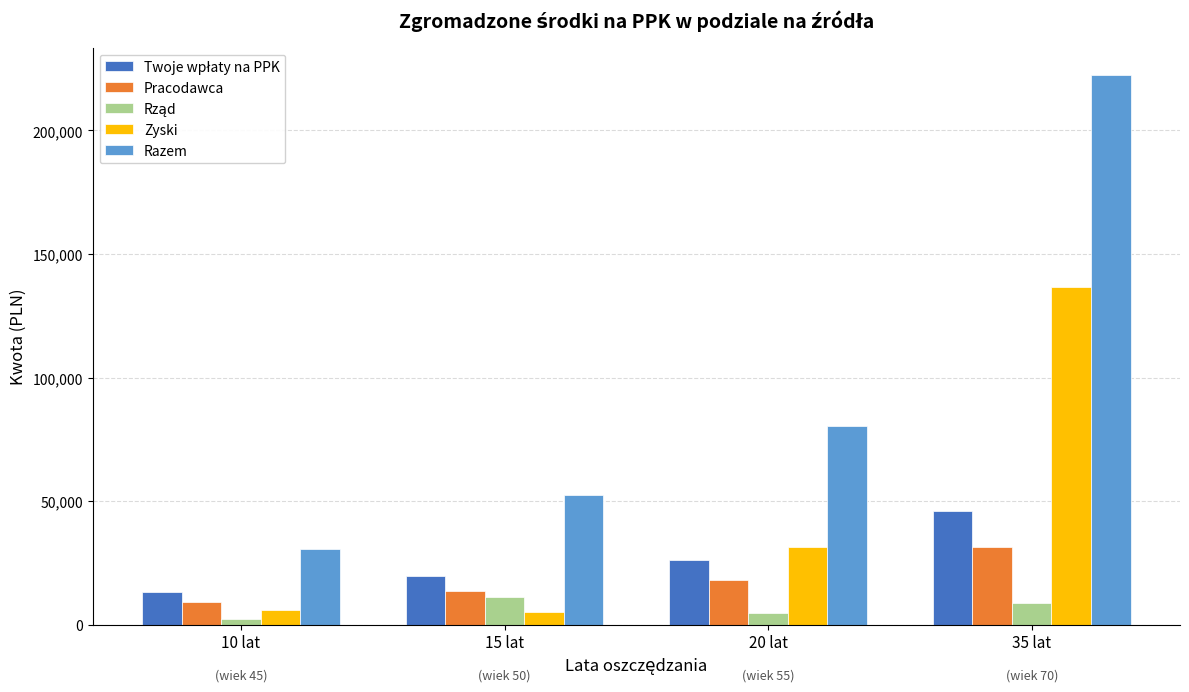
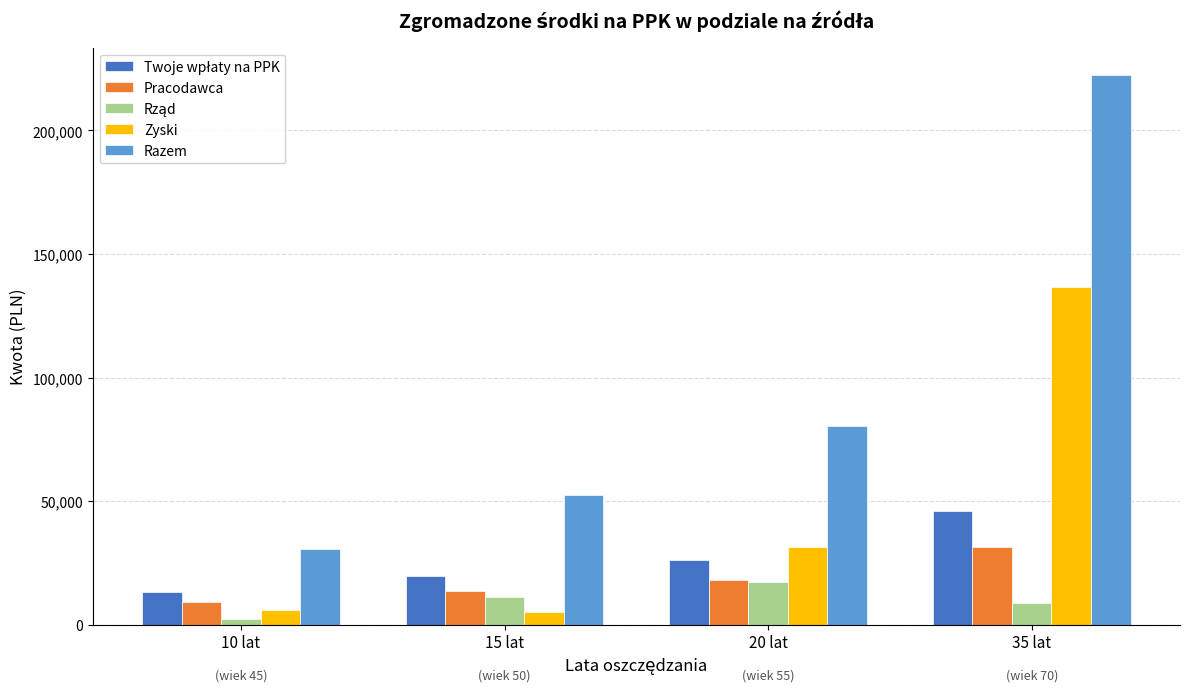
  {
    "Pracodawca": {
      "10 lat": "9,000",
      "15 lat": "14,000",
      "20 lat": "18,000",
      "35 lat": "32,000"
    },
    "Rząd": {
      "10 lat": "2,000",
      "15 lat": "11,000",
-     "20 lat": "5,000",
+     "20 lat": "17,000",
      "35 lat": "9,000"
    },
    "Zyski": {
      "10 lat": "6,000",
      "15 lat": "5,000",
      "20 lat": "31,000",
      "35 lat": "136,000"
    }
  }
